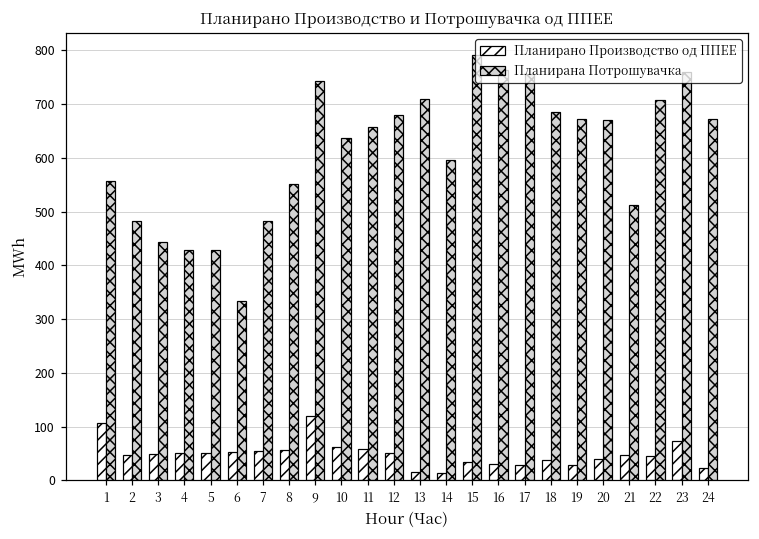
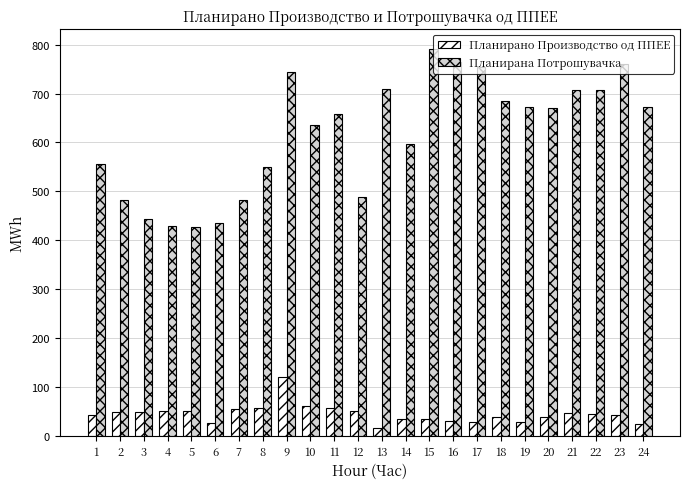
  {
    "Планирано Производство од ППЕЕ": {
-     "1": 110,
+     "1": 40,
      "2": 50,
      "3": 50,
      "4": 50,
      "5": 50,
-     "6": 50,
+     "6": 30,
      "7": 50,
      "8": 60,
      "9": 120,
      "10": 60,
      "11": 60,
      "12": 50,
      "13": 20,
-     "14": 10,
+     "14": 30,
      "15": 30,
      "16": 30,
      "17": 30,
      "18": 40,
      "19": 30,
      "20": 40,
      "21": 50,
      "22": 50,
-     "23": 70,
+     "23": 40,
      "24": 20
    },
    "Планирана Потрошувачка": {
      "1": 560,
      "2": 480,
      "3": 440,
      "4": 430,
      "5": 430,
-     "6": 330,
+     "6": 430,
      "7": 480,
      "8": 550,
      "9": 740,
      "10": 640,
      "11": 660,
-     "12": 680,
+     "12": 490,
      "13": 710,
      "14": 600,
      "18": 690,
      "19": 670,
      "20": 670,
-     "21": 510,
+     "21": 710,
      "22": 710,
      "24": 670
    }
  }
